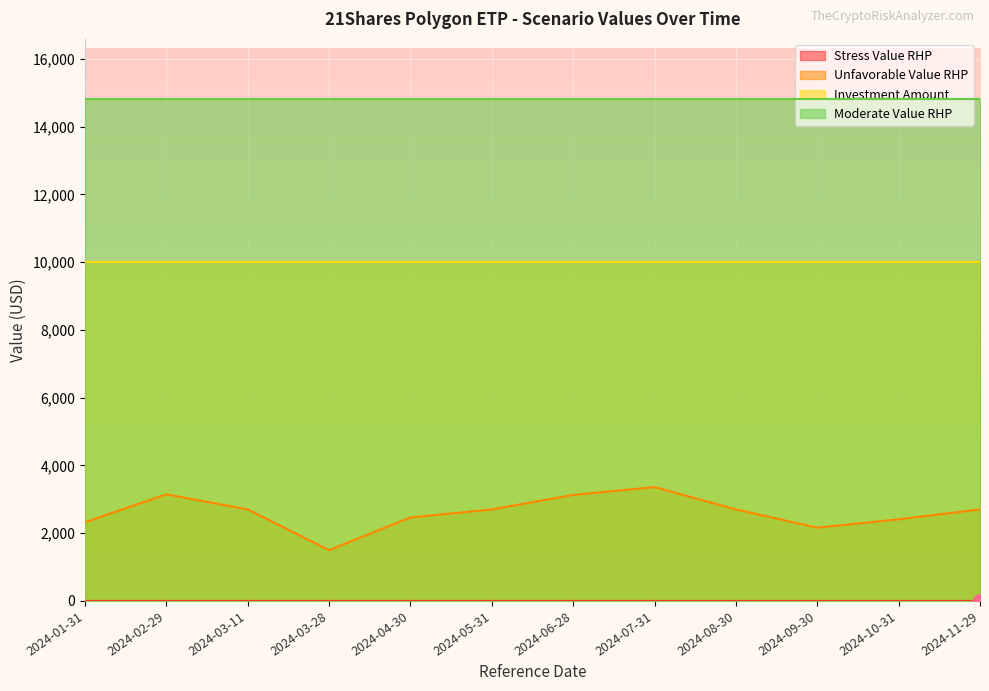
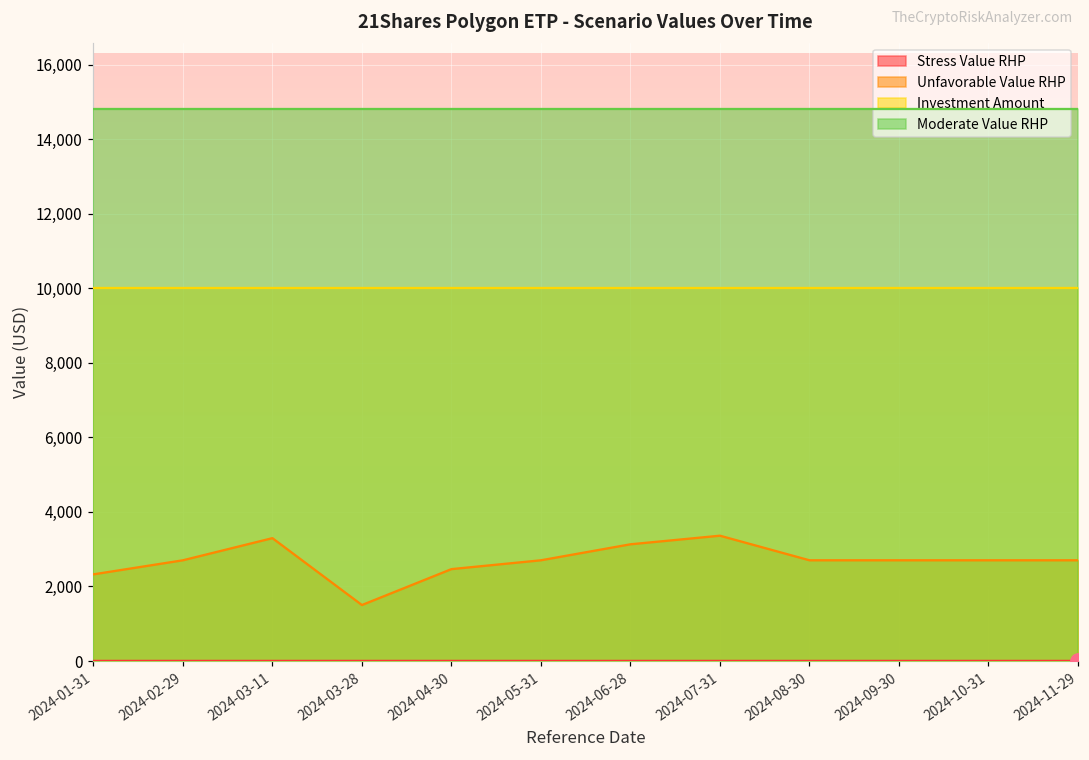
  {
    "Unfavorable Value RHP": {
      "2024-01-31": "2,300",
-     "2024-02-29": "3,100",
-     "2024-03-11": "2,700",
+     "2024-02-29": "2,700",
+     "2024-03-11": "3,300",
      "2024-03-28": "1,500",
      "2024-04-30": "2,500",
      "2024-05-31": "2,700",
      "2024-06-28": "3,100",
      "2024-07-31": "3,400",
      "2024-08-30": "2,700",
-     "2024-09-30": "2,200",
-     "2024-10-31": "2,400",
+     "2024-09-30": "2,700",
+     "2024-10-31": "2,700",
      "2024-11-29": "2,700"
    },
    "Investment Amount": {
      "2024-01-31": "10,000",
      "2024-02-29": "10,000",
      "2024-03-11": "10,000",
      "2024-03-28": "10,000",
      "2024-04-30": "10,000",
      "2024-05-31": "10,000",
      "2024-06-28": "10,000",
      "2024-07-31": "10,000",
      "2024-08-30": "10,000",
      "2024-09-30": "10,000",
      "2024-10-31": "10,000",
      "2024-11-29": "10,000"
    },
    "Moderate Value RHP": {
      "2024-01-31": "14,800",
      "2024-02-29": "14,800",
      "2024-03-11": "14,800",
      "2024-03-28": "14,800",
      "2024-04-30": "14,800",
      "2024-05-31": "14,800",
      "2024-06-28": "14,800",
      "2024-07-31": "14,800",
      "2024-08-30": "14,800",
      "2024-11-29": "14,800"
    }
  }
